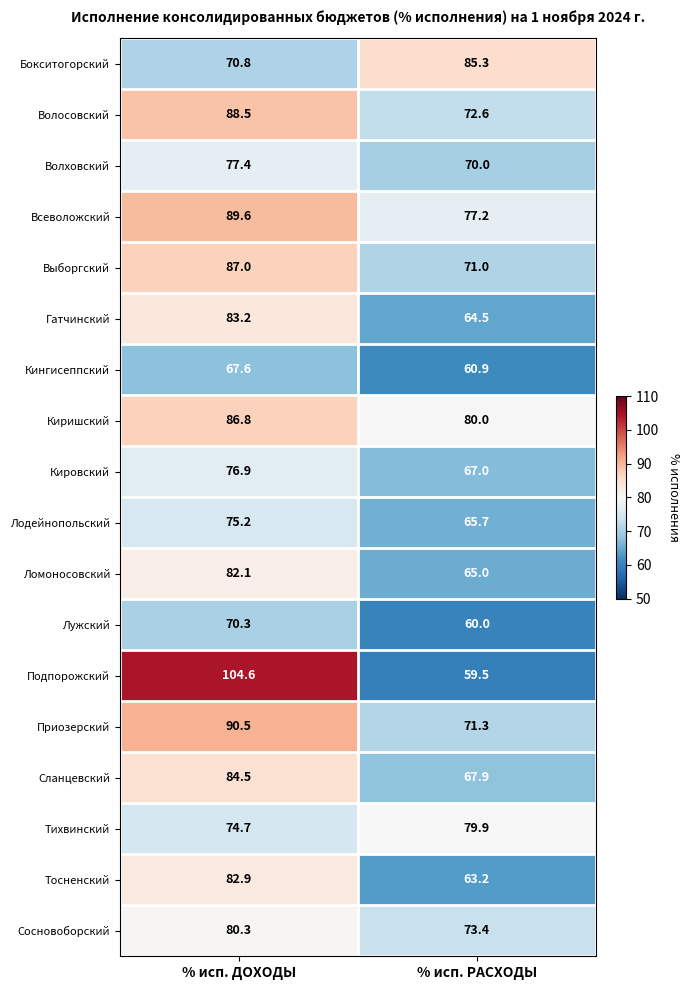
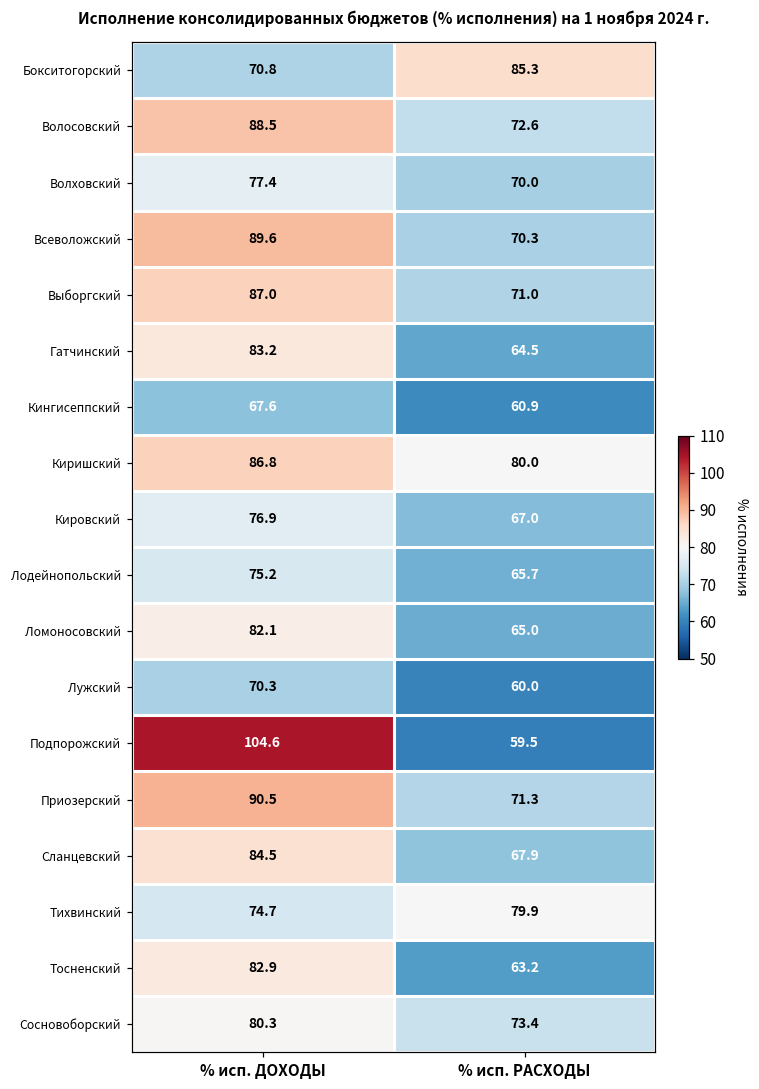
  {
    "Бокситогорский": {
      "% исп. ДОХОДЫ": 70.8,
      "% исп. РАСХОДЫ": 85.3
    },
    "Волосовский": {
      "% исп. ДОХОДЫ": 88.5,
      "% исп. РАСХОДЫ": 72.6
    },
    "Волховский": {
      "% исп. ДОХОДЫ": 77.4,
      "% исп. РАСХОДЫ": 70.0
    },
    "Всеволожский": {
      "% исп. ДОХОДЫ": 89.6,
-     "% исп. РАСХОДЫ": 77.2
+     "% исп. РАСХОДЫ": 70.3
    },
    "Выборгский": {
      "% исп. ДОХОДЫ": 87.0,
      "% исп. РАСХОДЫ": 71.0
    },
    "Гатчинский": {
      "% исп. ДОХОДЫ": 83.2,
      "% исп. РАСХОДЫ": 64.5
    },
    "Кингисеппский": {
      "% исп. ДОХОДЫ": 67.6,
      "% исп. РАСХОДЫ": 60.9
    },
    "Киришский": {
      "% исп. ДОХОДЫ": 86.8,
      "% исп. РАСХОДЫ": 80.0
    },
    "Кировский": {
      "% исп. ДОХОДЫ": 76.9,
      "% исп. РАСХОДЫ": 67.0
    },
    "Лодейнопольский": {
      "% исп. ДОХОДЫ": 75.2,
      "% исп. РАСХОДЫ": 65.7
    },
    "Ломоносовский": {
      "% исп. ДОХОДЫ": 82.1,
      "% исп. РАСХОДЫ": 65.0
    },
    "Лужский": {
      "% исп. ДОХОДЫ": 70.3,
      "% исп. РАСХОДЫ": 60.0
    },
    "Подпорожский": {
      "% исп. ДОХОДЫ": 104.6,
      "% исп. РАСХОДЫ": 59.5
    },
    "Приозерский": {
      "% исп. ДОХОДЫ": 90.5,
      "% исп. РАСХОДЫ": 71.3
    },
    "Сланцевский": {
      "% исп. ДОХОДЫ": 84.5,
      "% исп. РАСХОДЫ": 67.9
    },
    "Тихвинский": {
      "% исп. ДОХОДЫ": 74.7,
      "% исп. РАСХОДЫ": 79.9
    },
    "Тосненский": {
      "% исп. ДОХОДЫ": 82.9,
      "% исп. РАСХОДЫ": 63.2
    },
    "Сосновоборский": {
      "% исп. ДОХОДЫ": 80.3,
      "% исп. РАСХОДЫ": 73.4
    }
  }
